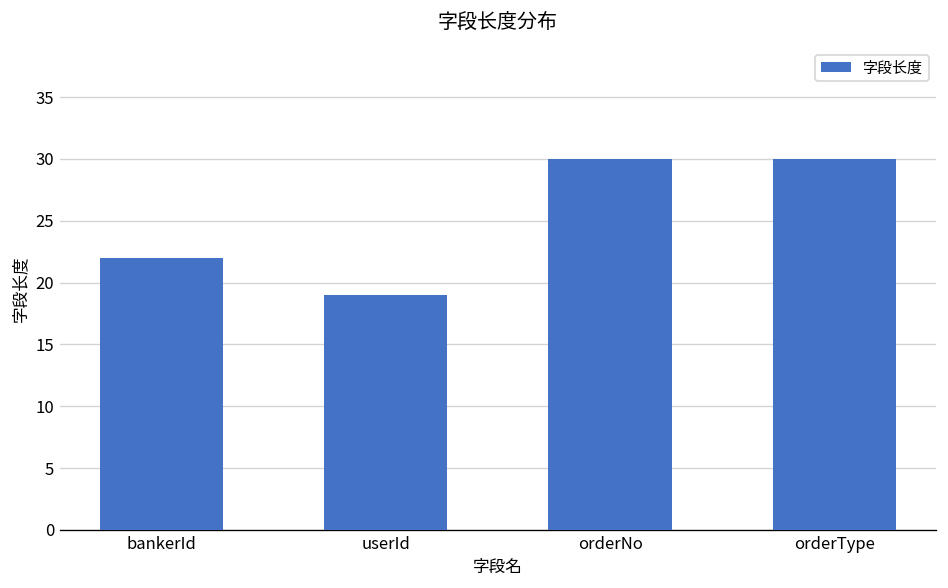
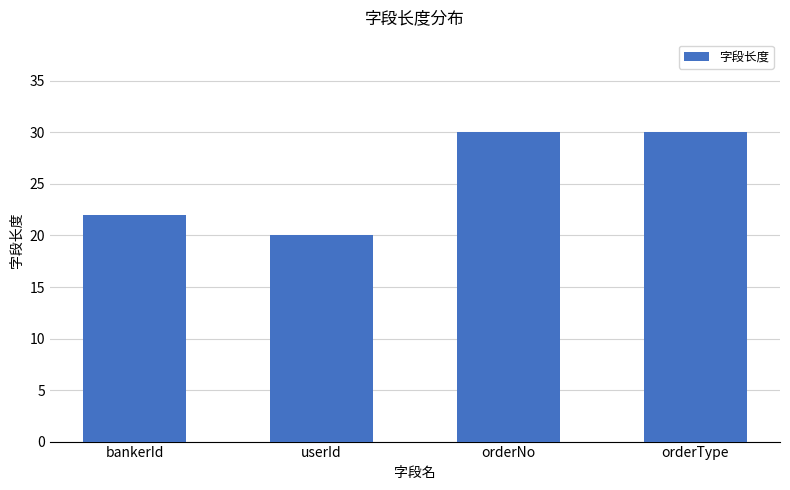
  {
    "bankerId": 22,
-   "userId": 19,
+   "userId": 20,
    "orderNo": 30,
    "orderType": 30
  }
